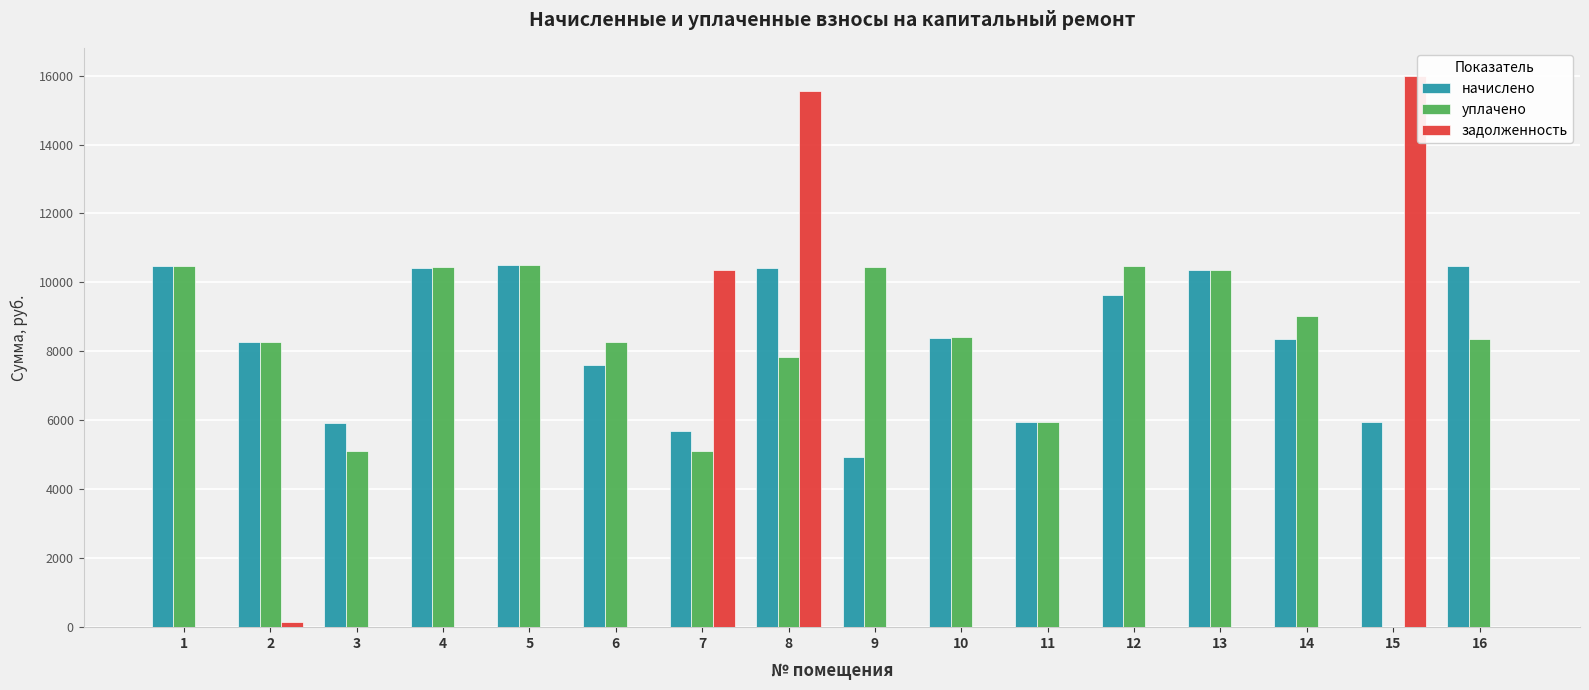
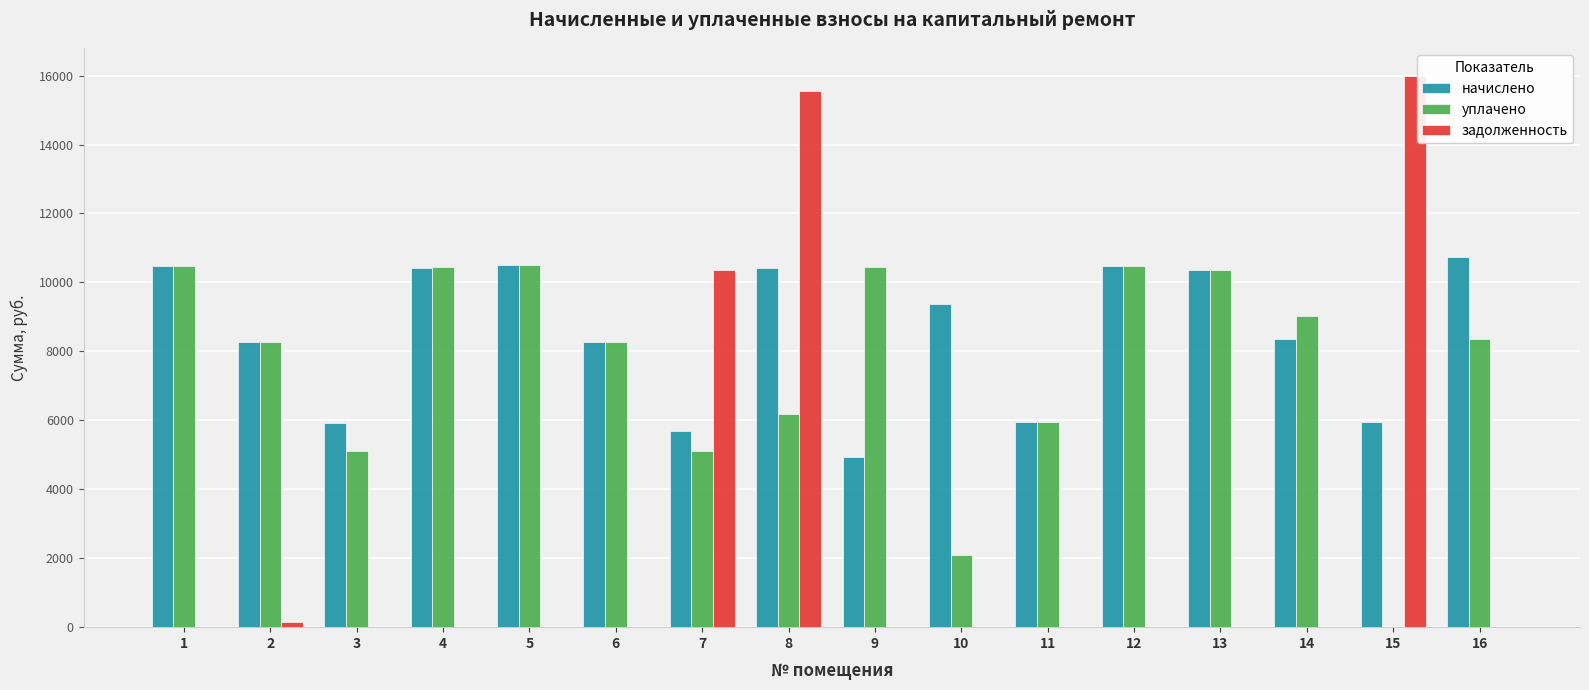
  {
    "начислено": {
      "1": 10500,
      "2": 8300,
      "3": 5900,
      "4": 10400,
      "5": 10500,
-     "6": 7600,
+     "6": 8300,
      "7": 5700,
      "8": 10400,
      "9": 4900,
-     "10": 8400,
+     "10": 9400,
      "11": 6000,
-     "12": 9600,
+     "12": 10500,
      "13": 10400,
      "14": 8300,
      "15": 5900,
-     "16": 10500
+     "16": 10700
    },
    "уплачено": {
      "1": 10500,
      "2": 8300,
      "3": 5100,
      "4": 10400,
      "5": 10500,
      "6": 8300,
      "7": 5100,
-     "8": 7800,
+     "8": 6200,
      "9": 10400,
-     "10": 8400,
+     "10": 2100,
      "11": 6000,
      "12": 10500,
      "13": 10400,
      "14": 9000,
      "15": 0,
      "16": 8400
    },
    "задолженность": {
      "1": 0,
      "2": 100,
      "3": 0,
      "4": 0,
      "5": 0,
      "6": 0,
      "7": 10400,
      "8": 15500,
      "9": 0,
      "10": 0,
      "11": 0,
      "12": 0,
      "13": 0,
      "14": 0,
      "15": 16000,
      "16": 0
    }
  }
